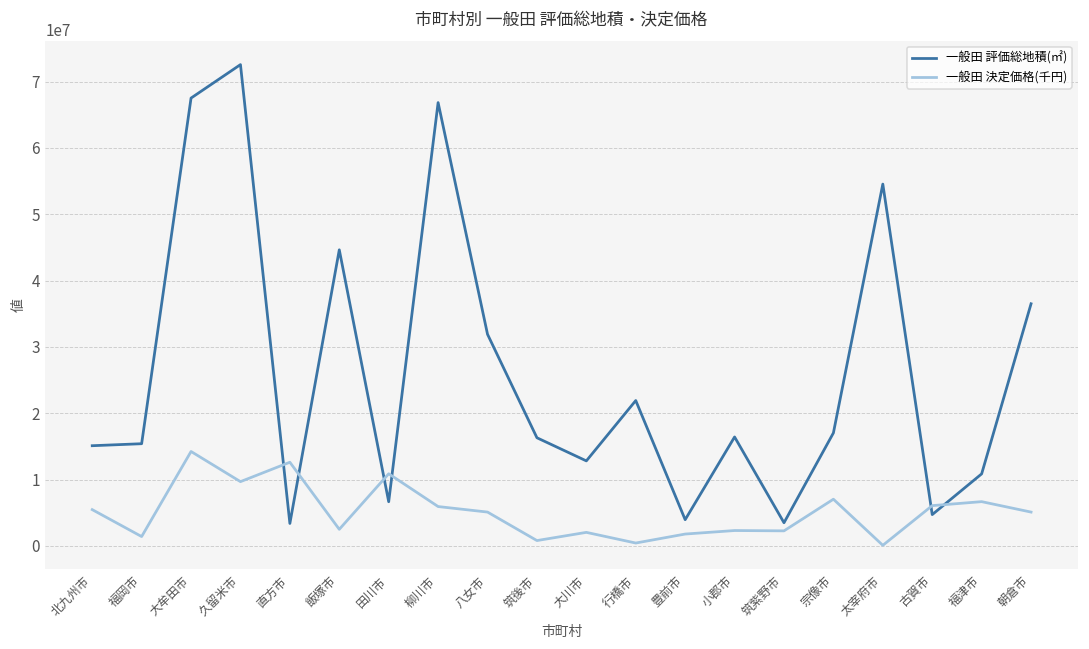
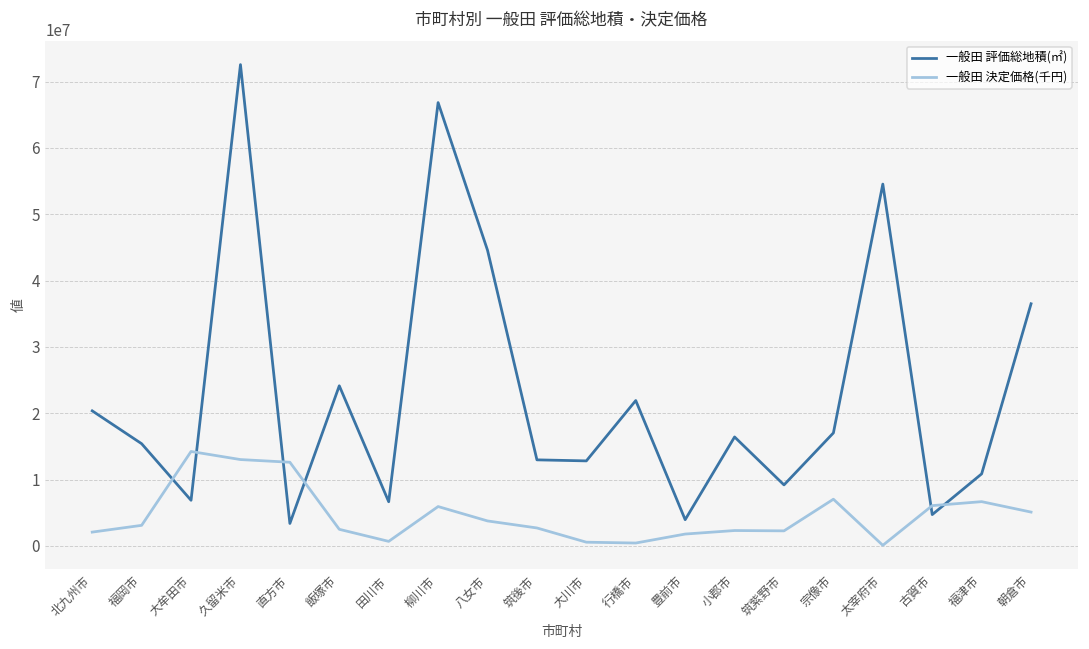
  {
    "一般田 評価総地積(㎡)": {
-     "北九州市": 15000000,
+     "北九州市": 20000000,
      "福岡市": 15000000,
-     "大牟田市": 68000000,
+     "大牟田市": 7000000,
      "久留米市": 73000000,
      "直方市": 3000000,
-     "飯塚市": 45000000,
+     "飯塚市": 24000000,
      "田川市": 7000000,
      "柳川市": 67000000,
-     "八女市": 32000000,
-     "筑後市": 16000000,
+     "八女市": 45000000,
+     "筑後市": 13000000,
      "大川市": 13000000,
      "行橋市": 22000000,
      "豊前市": 4000000,
      "小郡市": 16000000,
-     "筑紫野市": 3000000,
+     "筑紫野市": 9000000,
      "宗像市": 17000000,
      "太宰府市": 55000000,
      "古賀市": 5000000,
      "福津市": 11000000,
      "朝倉市": 37000000
    },
    "一般田 決定価格(千円)": {
-     "北九州市": 5000000,
-     "福岡市": 1000000,
+     "北九州市": 2000000,
+     "福岡市": 3000000,
      "大牟田市": 14000000,
-     "久留米市": 10000000,
+     "久留米市": 13000000,
      "直方市": 13000000,
      "飯塚市": 3000000,
-     "田川市": 11000000,
+     "田川市": 1000000,
      "柳川市": 6000000,
-     "八女市": 5000000,
-     "筑後市": 1000000,
-     "大川市": 2000000,
+     "八女市": 4000000,
+     "筑後市": 3000000,
+     "大川市": 1000000,
      "行橋市": 0,
      "豊前市": 2000000,
      "小郡市": 2000000,
      "筑紫野市": 2000000,
      "宗像市": 7000000,
      "太宰府市": 0,
      "古賀市": 6000000,
      "福津市": 7000000,
      "朝倉市": 5000000
    }
  }
